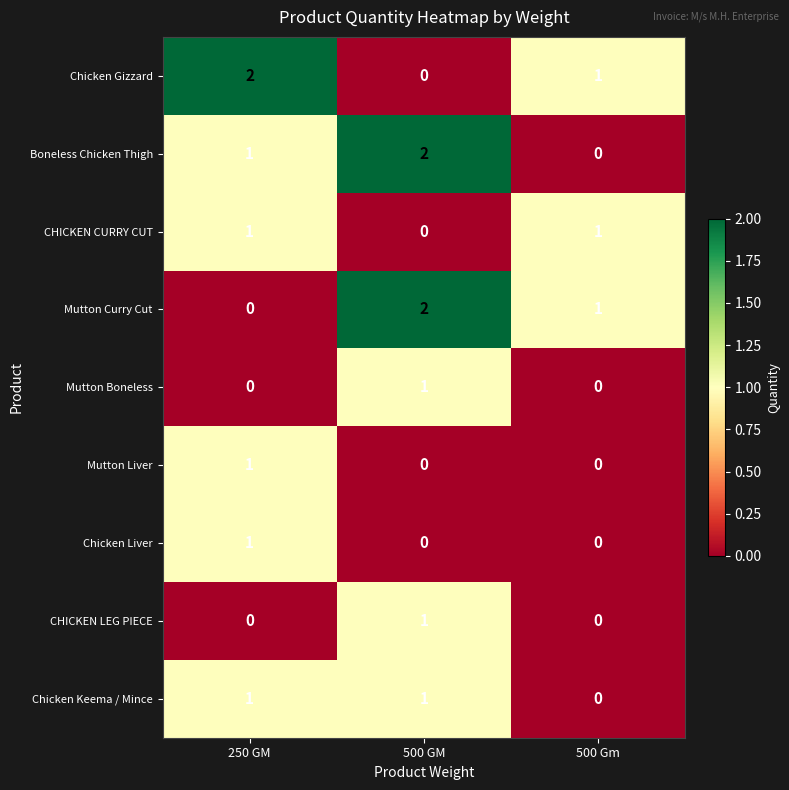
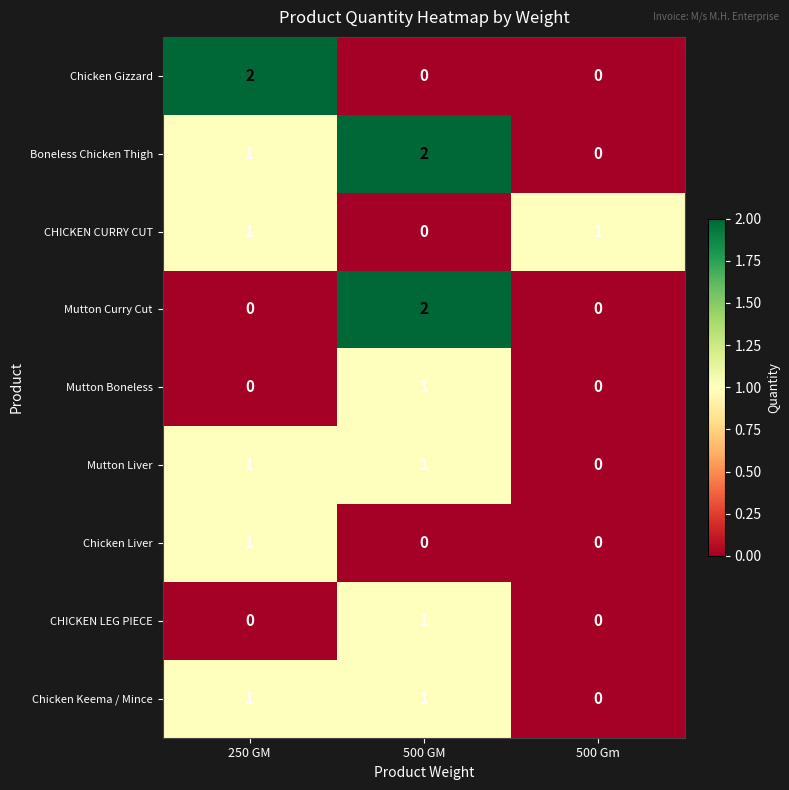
  {
    "Chicken Gizzard": {
      "250 GM": 2,
      "500 GM": 0,
-     "500 Gm": 1
+     "500 Gm": 0
    },
    "Boneless Chicken Thigh": {
      "250 GM": 1,
      "500 GM": 2,
      "500 Gm": 0
    },
    "CHICKEN CURRY CUT": {
      "250 GM": 1,
      "500 GM": 0,
      "500 Gm": 1
    },
    "Mutton Curry Cut": {
      "250 GM": 0,
      "500 GM": 2,
-     "500 Gm": 1
+     "500 Gm": 0
    },
    "Mutton Boneless": {
      "250 GM": 0,
      "500 GM": 1,
      "500 Gm": 0
    },
    "Mutton Liver": {
      "250 GM": 1,
-     "500 GM": 0,
+     "500 GM": 1,
      "500 Gm": 0
    },
    "Chicken Liver": {
      "250 GM": 1,
      "500 GM": 0,
      "500 Gm": 0
    },
    "CHICKEN LEG PIECE": {
      "250 GM": 0,
      "500 GM": 1,
      "500 Gm": 0
    },
    "Chicken Keema / Mince": {
      "250 GM": 1,
      "500 GM": 1,
      "500 Gm": 0
    }
  }
